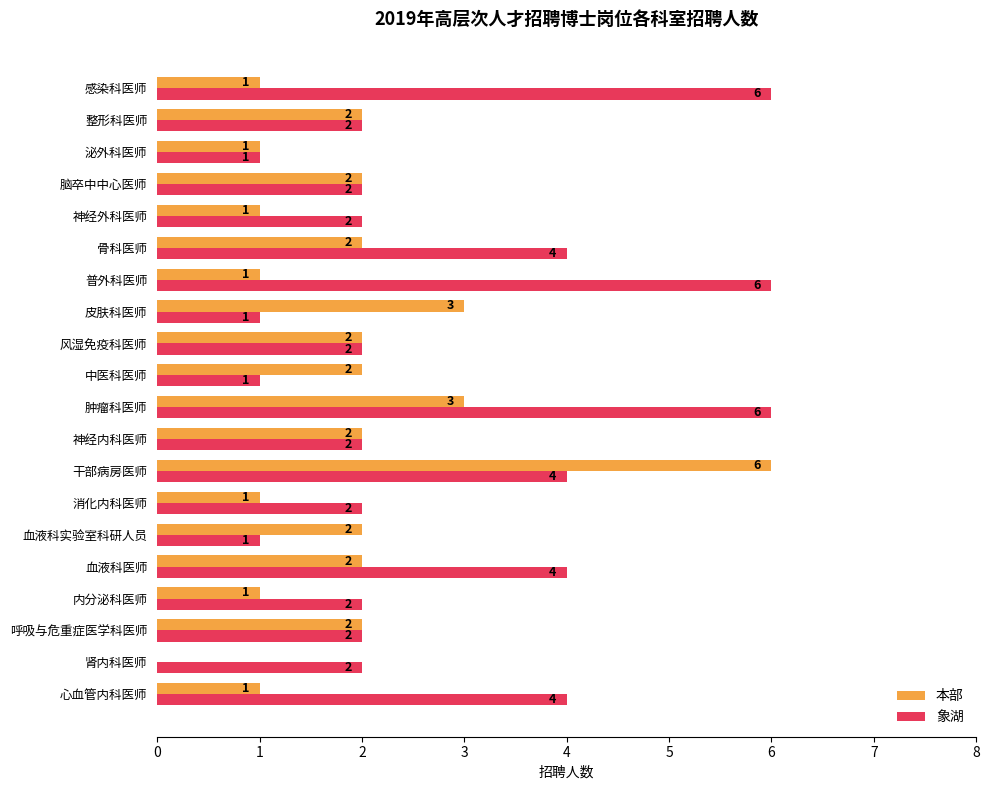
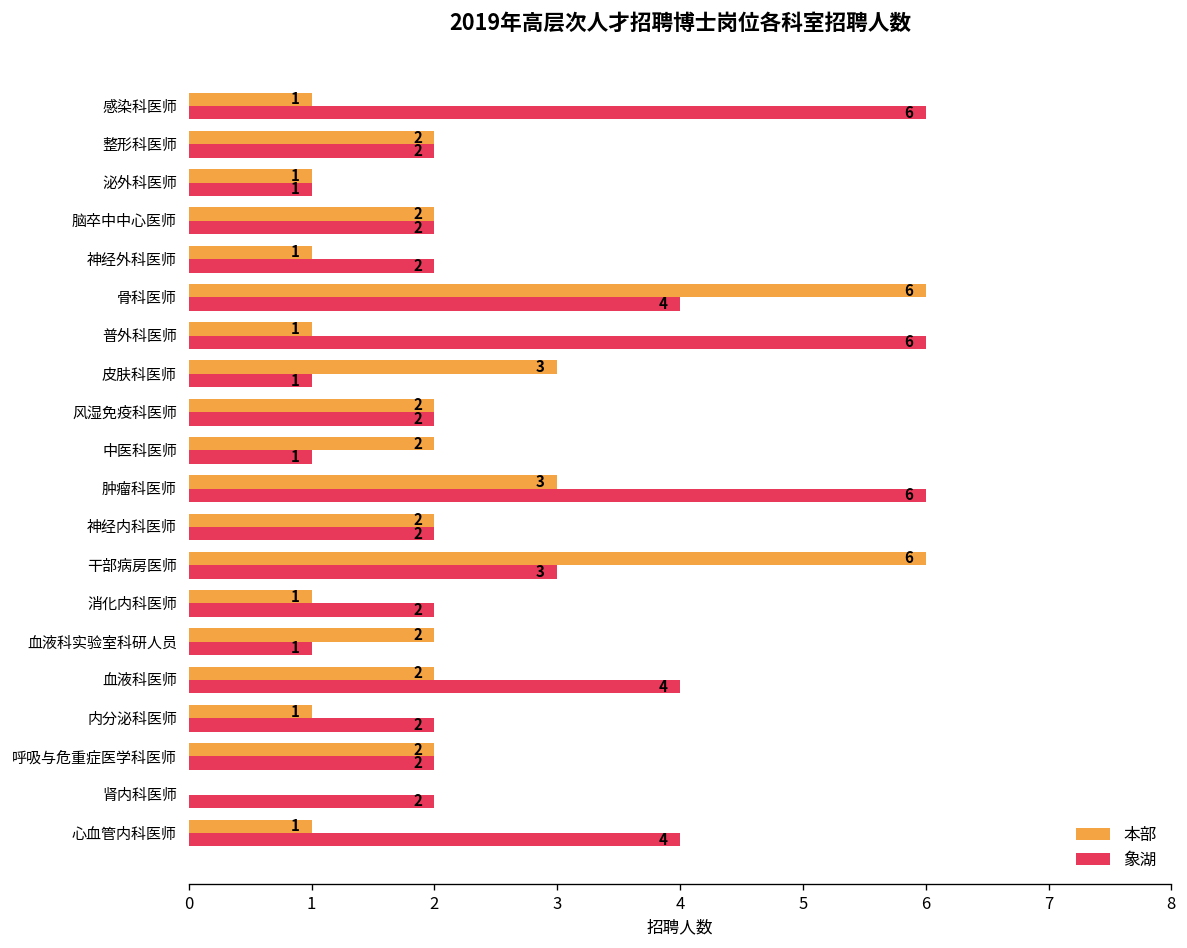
  {
    "本部": {
      "感染科医师": 1,
      "整形科医师": 2,
      "泌外科医师": 1,
      "脑卒中中心医师": 2,
      "神经外科医师": 1,
-     "骨科医师": 2,
+     "骨科医师": 6,
      "普外科医师": 1,
      "皮肤科医师": 3,
      "风湿免疫科医师": 2,
      "中医科医师": 2,
      "肿瘤科医师": 3,
      "神经内科医师": 2,
      "干部病房医师": 6,
      "消化内科医师": 1,
      "血液科实验室科研人员": 2,
      "血液科医师": 2,
      "内分泌科医师": 1,
      "呼吸与危重症医学科医师": 2,
      "心血管内科医师": 1
    },
    "象湖": {
      "感染科医师": 6,
      "整形科医师": 2,
      "泌外科医师": 1,
      "脑卒中中心医师": 2,
      "神经外科医师": 2,
      "骨科医师": 4,
      "普外科医师": 6,
      "皮肤科医师": 1,
      "风湿免疫科医师": 2,
      "中医科医师": 1,
      "肿瘤科医师": 6,
      "神经内科医师": 2,
-     "干部病房医师": 4,
+     "干部病房医师": 3,
      "消化内科医师": 2,
      "血液科实验室科研人员": 1,
      "血液科医师": 4,
      "内分泌科医师": 2,
      "呼吸与危重症医学科医师": 2,
      "肾内科医师": 2,
      "心血管内科医师": 4
    }
  }
